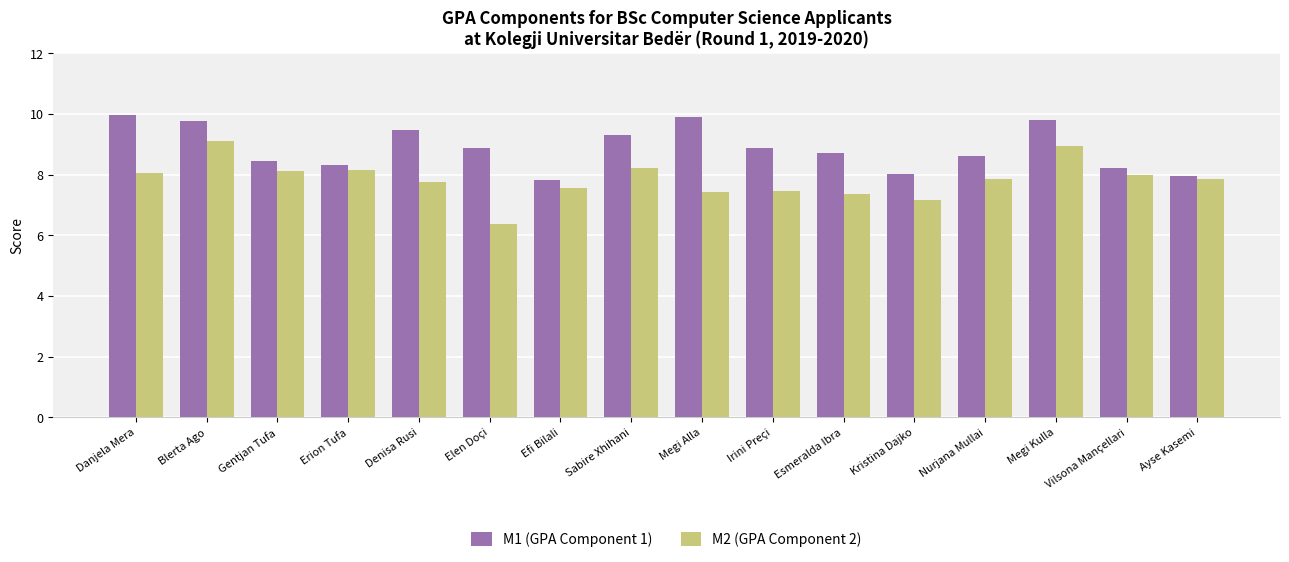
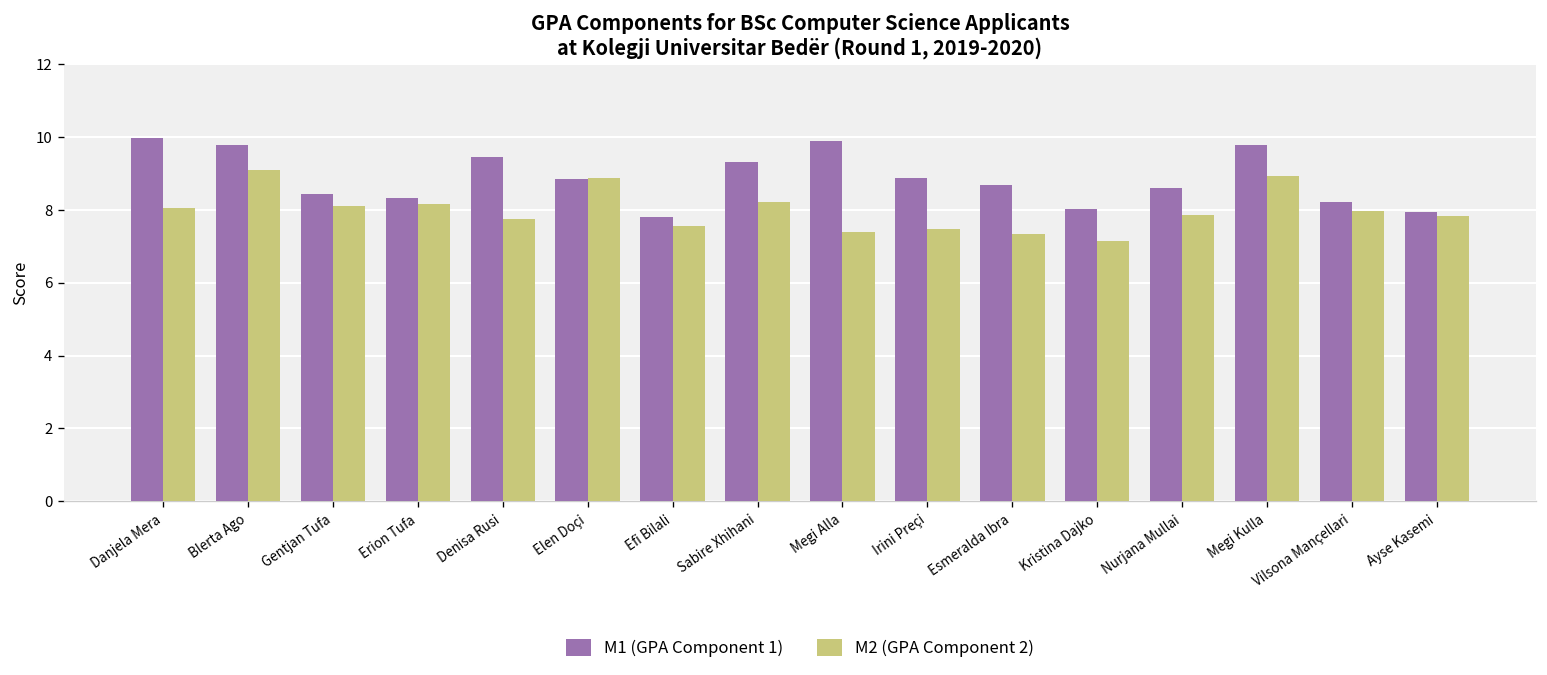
  {
    "M1 (GPA Component 1)": {
      "Danjela Mera": 10.0,
      "Blerta Ago": 9.8,
      "Gentjan Tufa": 8.5,
      "Erion Tufa": 8.3,
      "Denisa Rusi": 9.5,
      "Elen Doçi": 8.9,
      "Efi Bilali": 7.8,
      "Sabire Xhihani": 9.3,
      "Megi Alla": 9.9,
      "Irini Preçi": 8.9,
      "Esmeralda Ibra": 8.7,
      "Kristina Dajko": 8.0,
      "Nurjana Mullai": 8.6,
      "Megi Kulla": 9.8,
      "Vilsona Mançellari": 8.2,
      "Ayse Kasemi": 8.0
    },
    "M2 (GPA Component 2)": {
      "Danjela Mera": 8.1,
      "Blerta Ago": 9.1,
      "Gentjan Tufa": 8.1,
      "Erion Tufa": 8.2,
      "Denisa Rusi": 7.8,
-     "Elen Doçi": 6.4,
+     "Elen Doçi": 8.9,
      "Efi Bilali": 7.6,
      "Sabire Xhihani": 8.2,
      "Megi Alla": 7.4,
      "Irini Preçi": 7.5,
      "Esmeralda Ibra": 7.4,
      "Kristina Dajko": 7.2,
      "Nurjana Mullai": 7.9,
      "Megi Kulla": 8.9,
      "Vilsona Mançellari": 8.0,
      "Ayse Kasemi": 7.8
    }
  }
